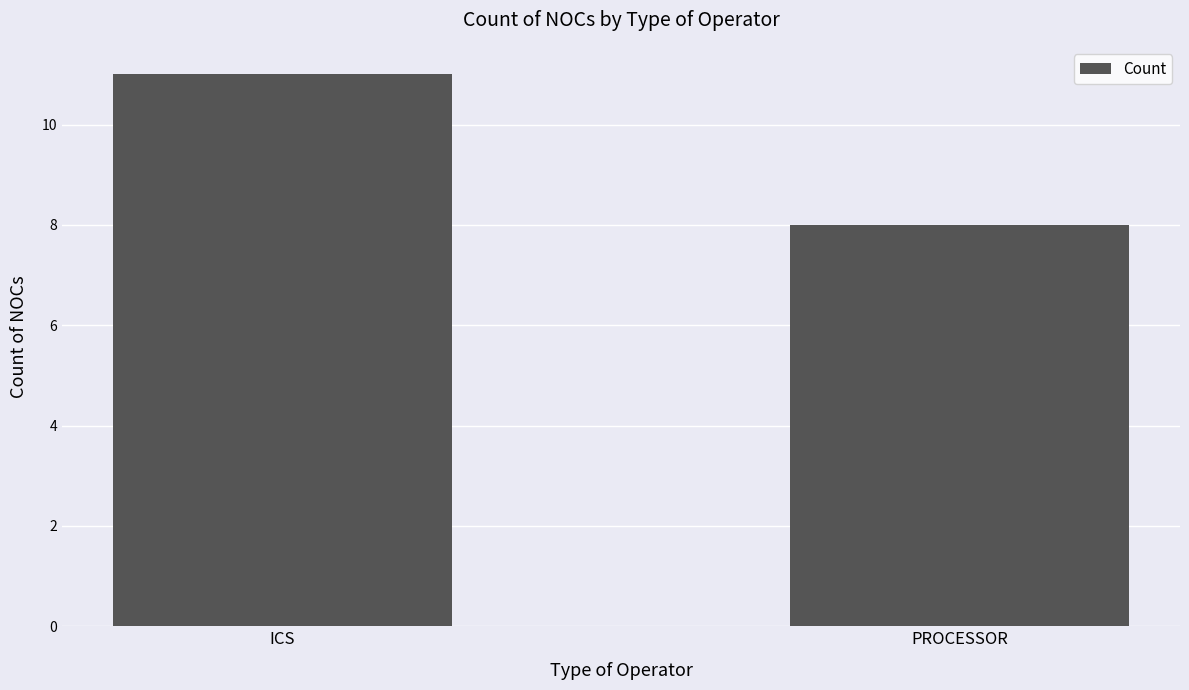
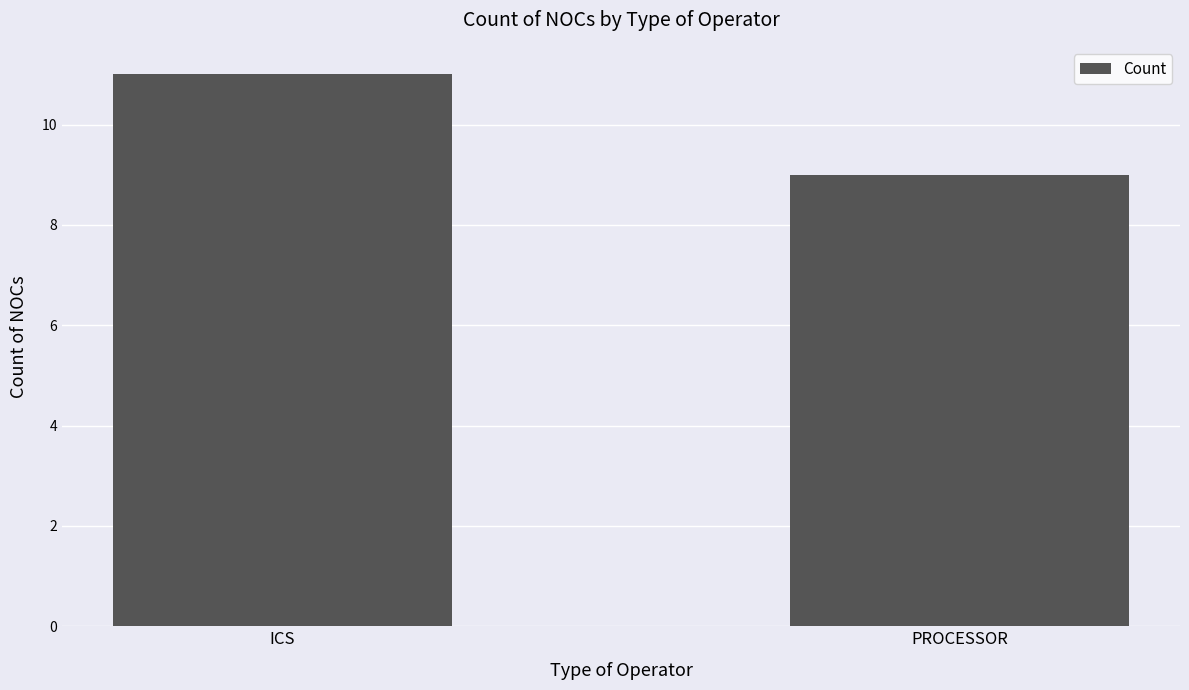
  {
    "ICS": 11,
-   "PROCESSOR": 8
+   "PROCESSOR": 9
  }
